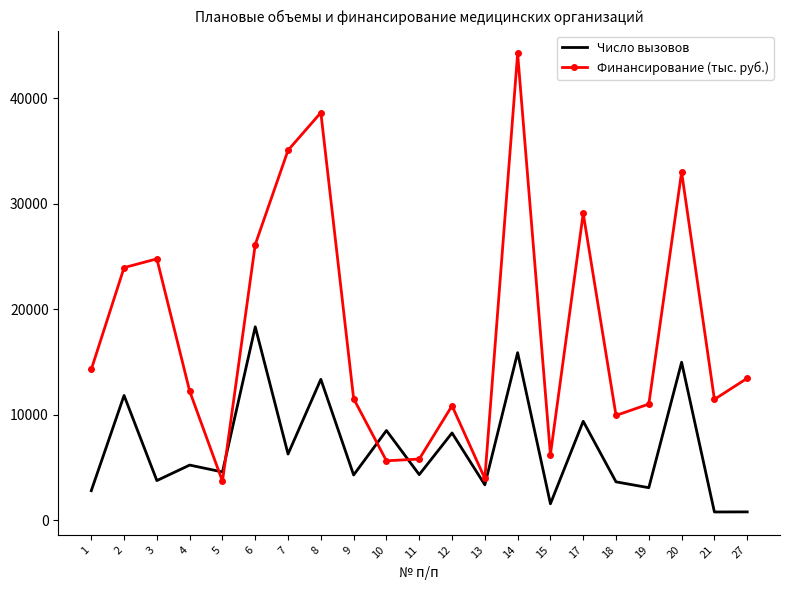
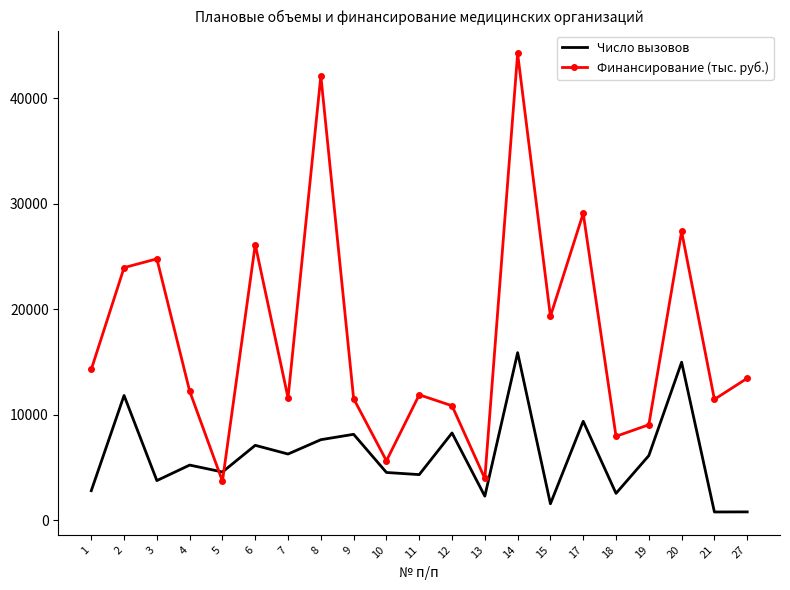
  {
    "Число вызовов": {
      "1": 2800,
      "2": 11800,
      "3": 3700,
      "4": 5200,
      "5": 4600,
-     "6": 18300,
+     "6": 7100,
      "7": 6300,
-     "8": 13300,
-     "9": 4300,
-     "10": 8500,
+     "8": 7600,
+     "9": 8100,
+     "10": 4500,
      "11": 4300,
      "12": 8300,
-     "13": 3300,
+     "13": 2300,
      "14": 15900,
      "15": 1500,
      "17": 9400,
-     "18": 3600,
-     "19": 3100,
+     "18": 2500,
+     "19": 6100,
      "20": 15000,
      "21": 800,
      "27": 800
    },
    "Финансирование (тыс. руб.)": {
      "1": 14300,
      "2": 23900,
      "3": 24800,
      "4": 12200,
      "5": 3700,
      "6": 26100,
-     "7": 35100,
-     "8": 38600,
+     "7": 11600,
+     "8": 42100,
      "9": 11500,
      "10": 5600,
-     "11": 5800,
+     "11": 11900,
      "12": 10800,
      "13": 3900,
      "14": 44200,
-     "15": 6200,
+     "15": 19300,
      "17": 29100,
-     "18": 9900,
-     "19": 11000,
-     "20": 33000,
+     "18": 7900,
+     "19": 9000,
+     "20": 27400,
      "21": 11400,
      "27": 13400
    }
  }
